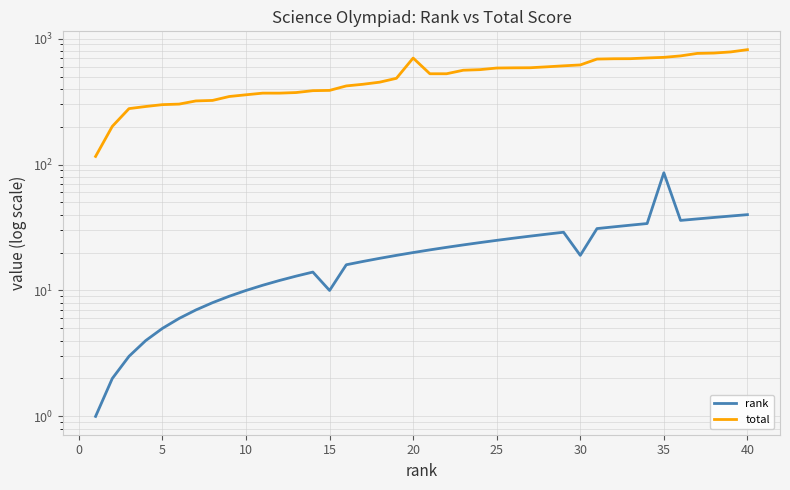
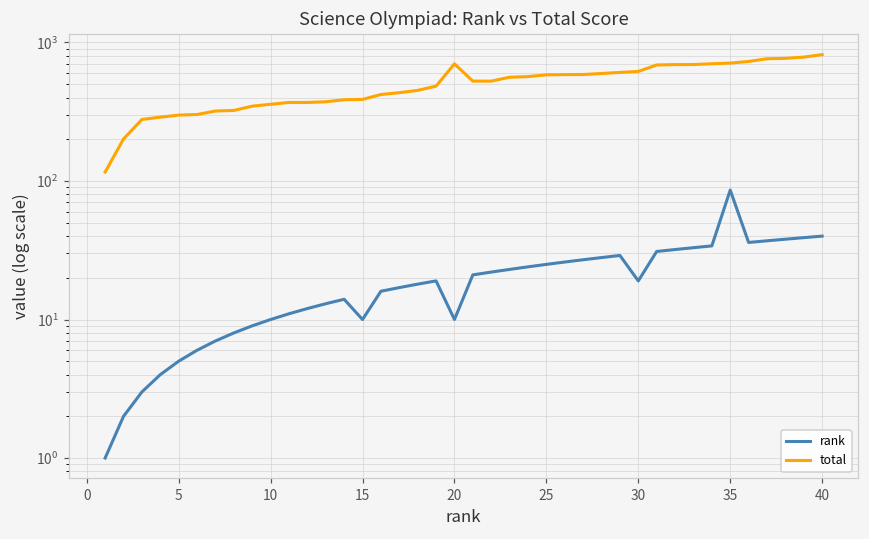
  {
    "rank": {
      "5": 5,
      "10": 10,
      "15": 10,
-     "20": 20,
+     "20": 10,
      "25": 25,
      "30": 19,
      "35": 90,
      "40": 40
    },
    "total": {
      "5": 300,
      "10": 360,
      "15": 390,
      "20": 700,
      "25": 600,
      "30": 600,
      "35": 700,
      "40": 800
    }
  }
